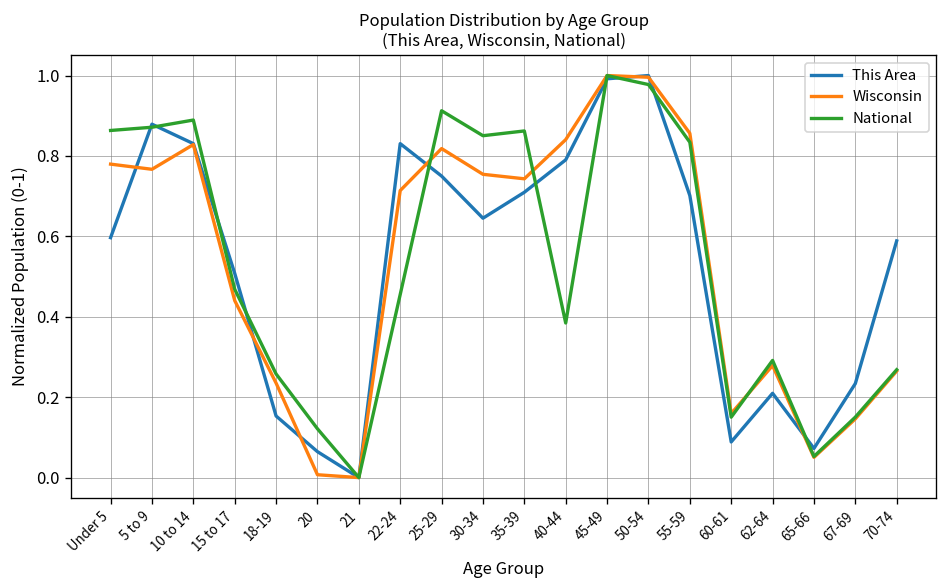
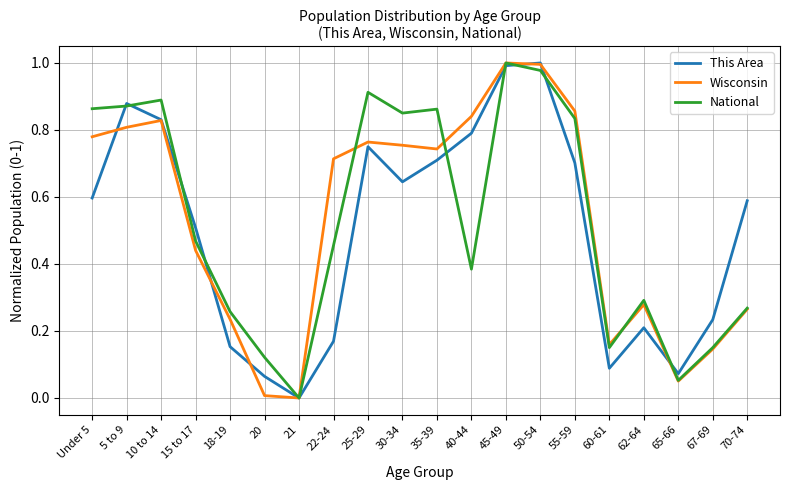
  {
    "This Area": {
      "Under 5": 0.60,
      "15 to 17": 0.51,
      "18-19": 0.15,
      "20": 0.06,
-     "22-24": 0.83,
+     "22-24": 0.17,
      "25-29": 0.75,
      "30-34": 0.65,
      "35-39": 0.71,
      "40-44": 0.79,
      "45-49": 0.99,
      "55-59": 0.70,
      "60-61": 0.09,
      "62-64": 0.21,
      "65-66": 0.07,
      "67-69": 0.23,
      "70-74": 0.59
    },
    "Wisconsin": {
      "Under 5": 0.78,
-     "5 to 9": 0.77,
+     "5 to 9": 0.81,
      "15 to 17": 0.44,
      "18-19": 0.24,
      "20": 0.01,
      "22-24": 0.71,
-     "25-29": 0.82,
+     "25-29": 0.76,
      "30-34": 0.75,
      "35-39": 0.74,
      "40-44": 0.84,
      "55-59": 0.86,
      "60-61": 0.16,
      "62-64": 0.28
    },
    "National": {
      "Under 5": 0.86,
      "10 to 14": 0.89,
      "15 to 17": 0.47,
      "18-19": 0.26,
      "20": 0.12,
      "22-24": 0.46,
      "25-29": 0.91,
      "30-34": 0.85,
      "35-39": 0.86,
      "40-44": 0.38,
      "50-54": 0.98,
      "55-59": 0.83,
      "60-61": 0.15,
      "62-64": 0.29
    }
  }
